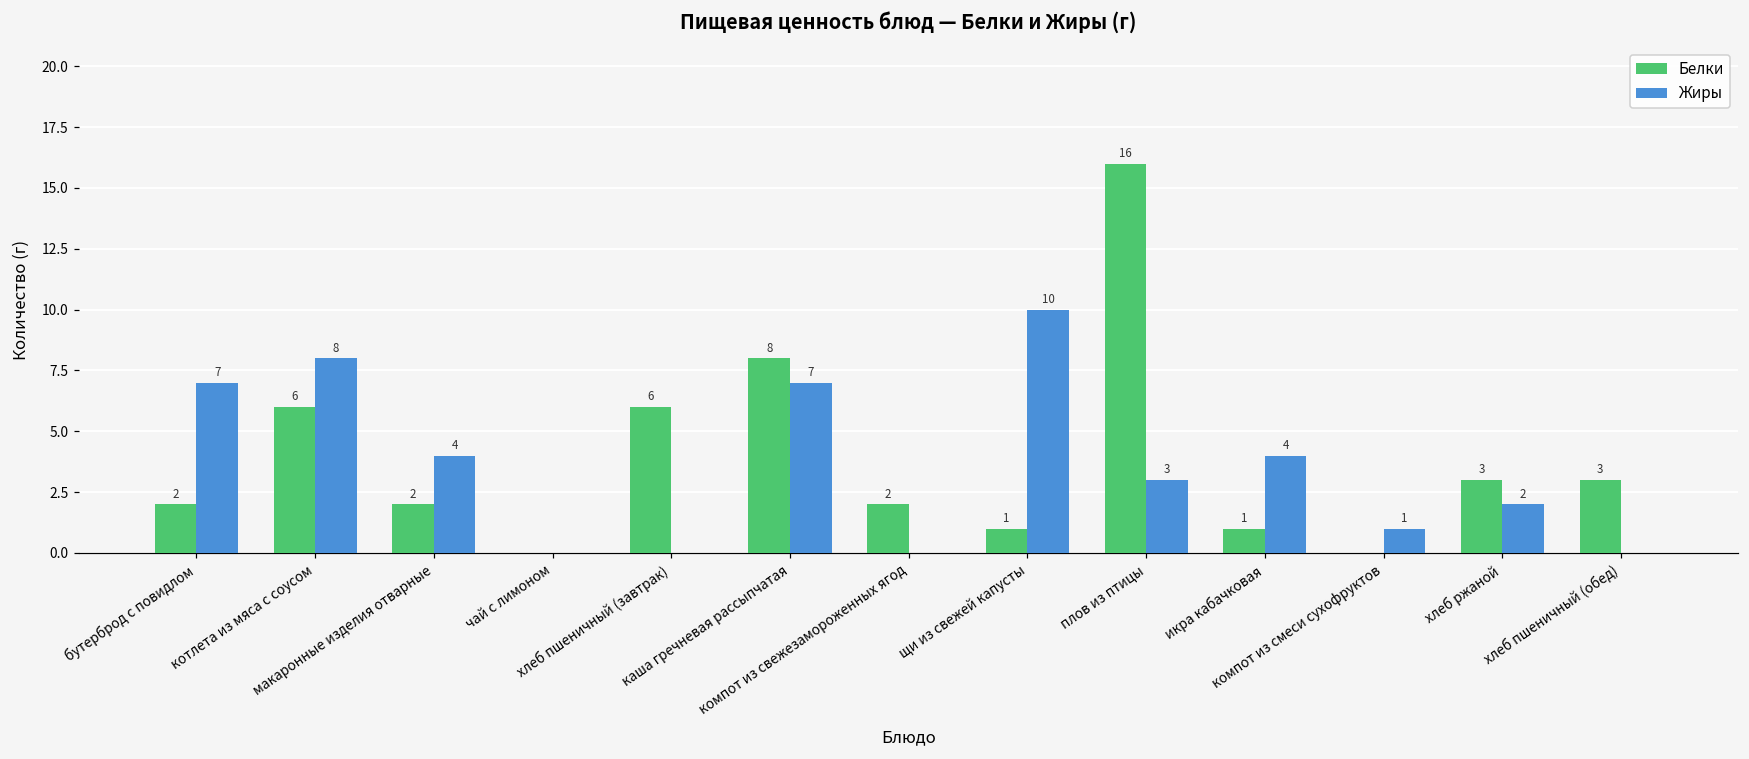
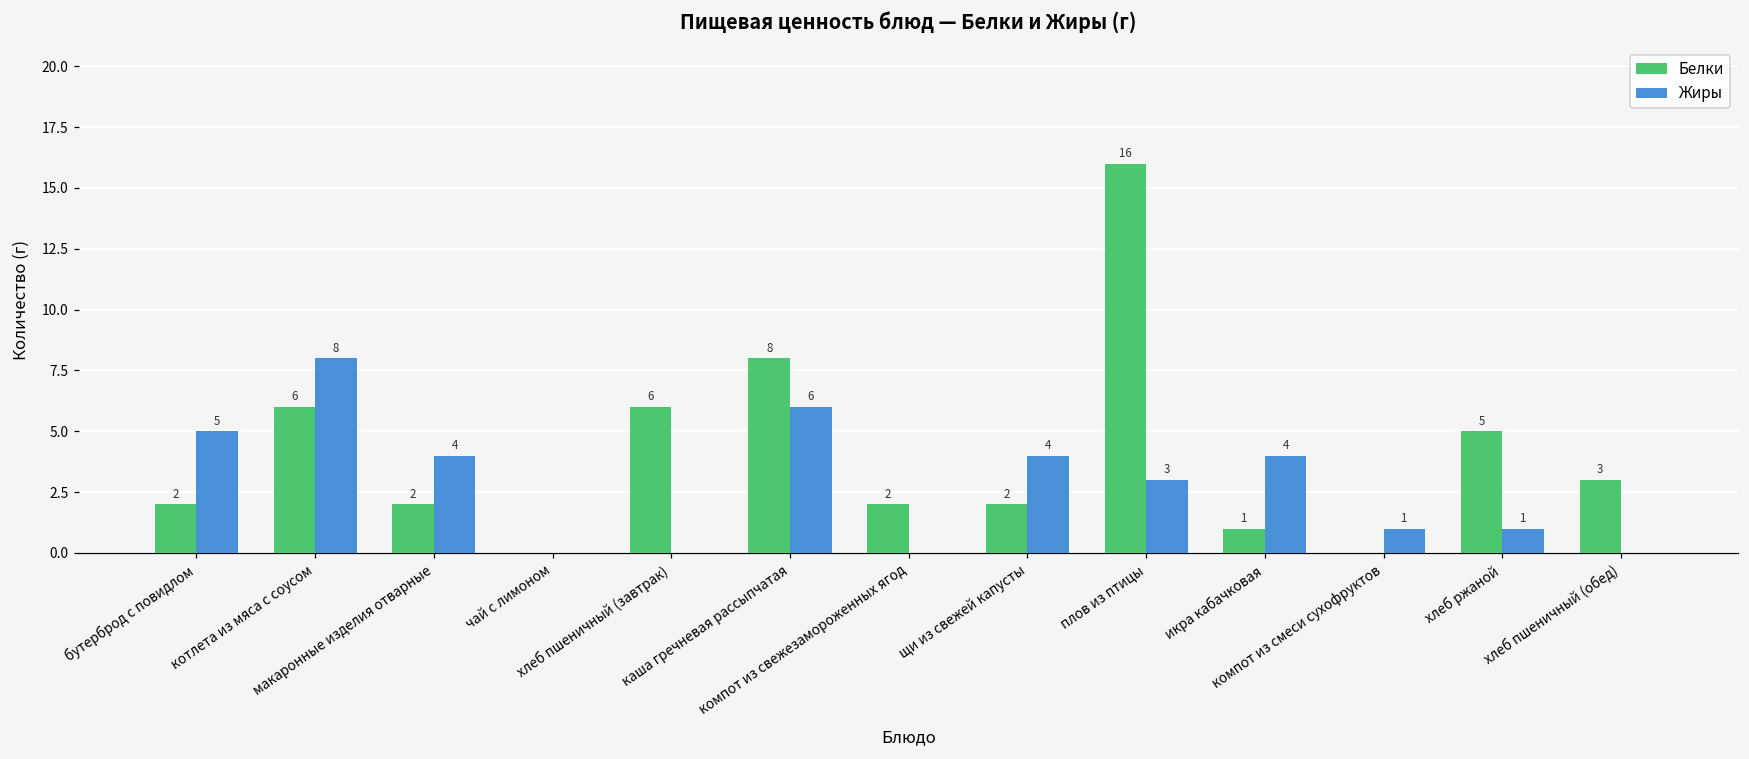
  {
    "Белки": {
      "бутерброд с повидлом": 2,
      "котлета из мяса с соусом": 6,
      "макаронные изделия отварные": 2,
      "хлеб пшеничный (завтрак)": 6,
      "каша гречневая рассыпчатая": 8,
      "компот из свежезамороженных ягод": 2,
-     "щи из свежей капусты": 1,
+     "щи из свежей капусты": 2,
      "плов из птицы": 16,
      "икра кабачковая": 1,
-     "хлеб ржаной": 3,
+     "хлеб ржаной": 5,
      "хлеб пшеничный (обед)": 3
    },
    "Жиры": {
-     "бутерброд с повидлом": 7,
+     "бутерброд с повидлом": 5,
      "котлета из мяса с соусом": 8,
      "макаронные изделия отварные": 4,
-     "каша гречневая рассыпчатая": 7,
-     "щи из свежей капусты": 10,
+     "каша гречневая рассыпчатая": 6,
+     "щи из свежей капусты": 4,
      "плов из птицы": 3,
      "икра кабачковая": 4,
      "компот из смеси сухофруктов": 1,
-     "хлеб ржаной": 2
+     "хлеб ржаной": 1
    }
  }
